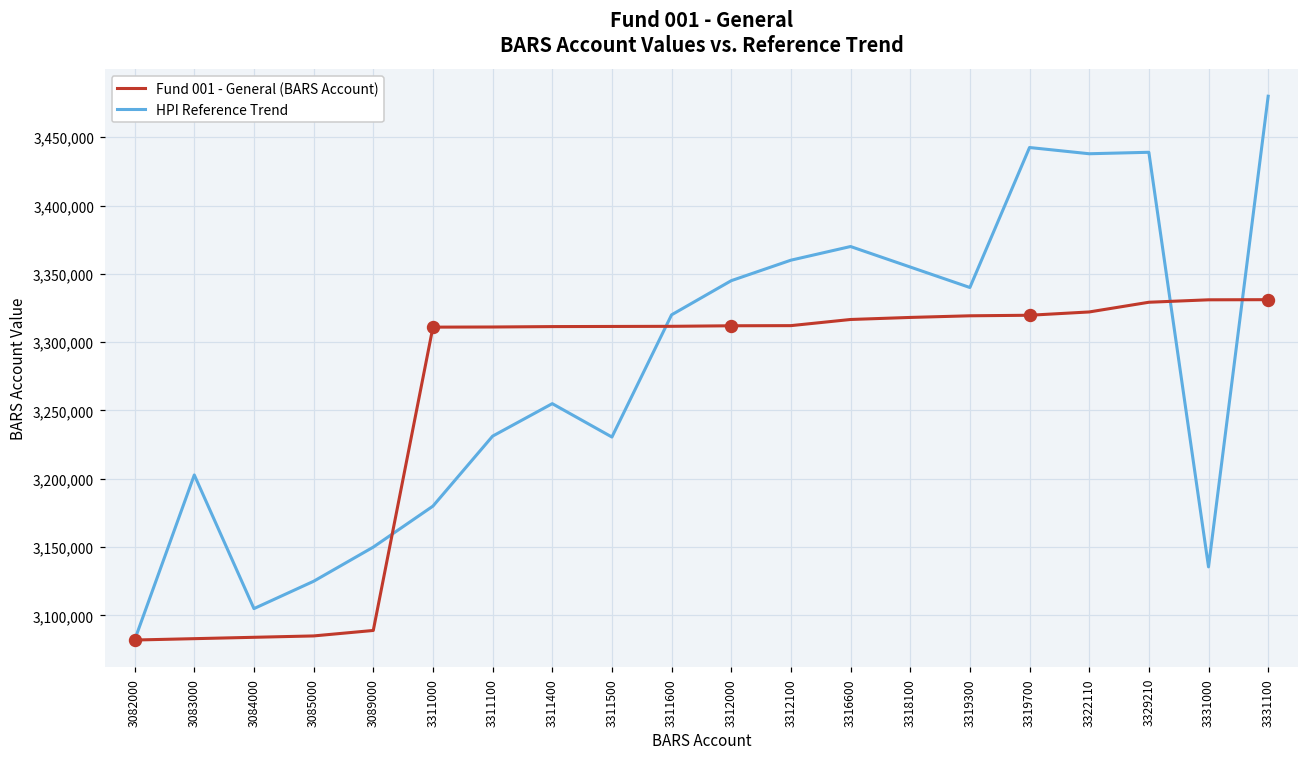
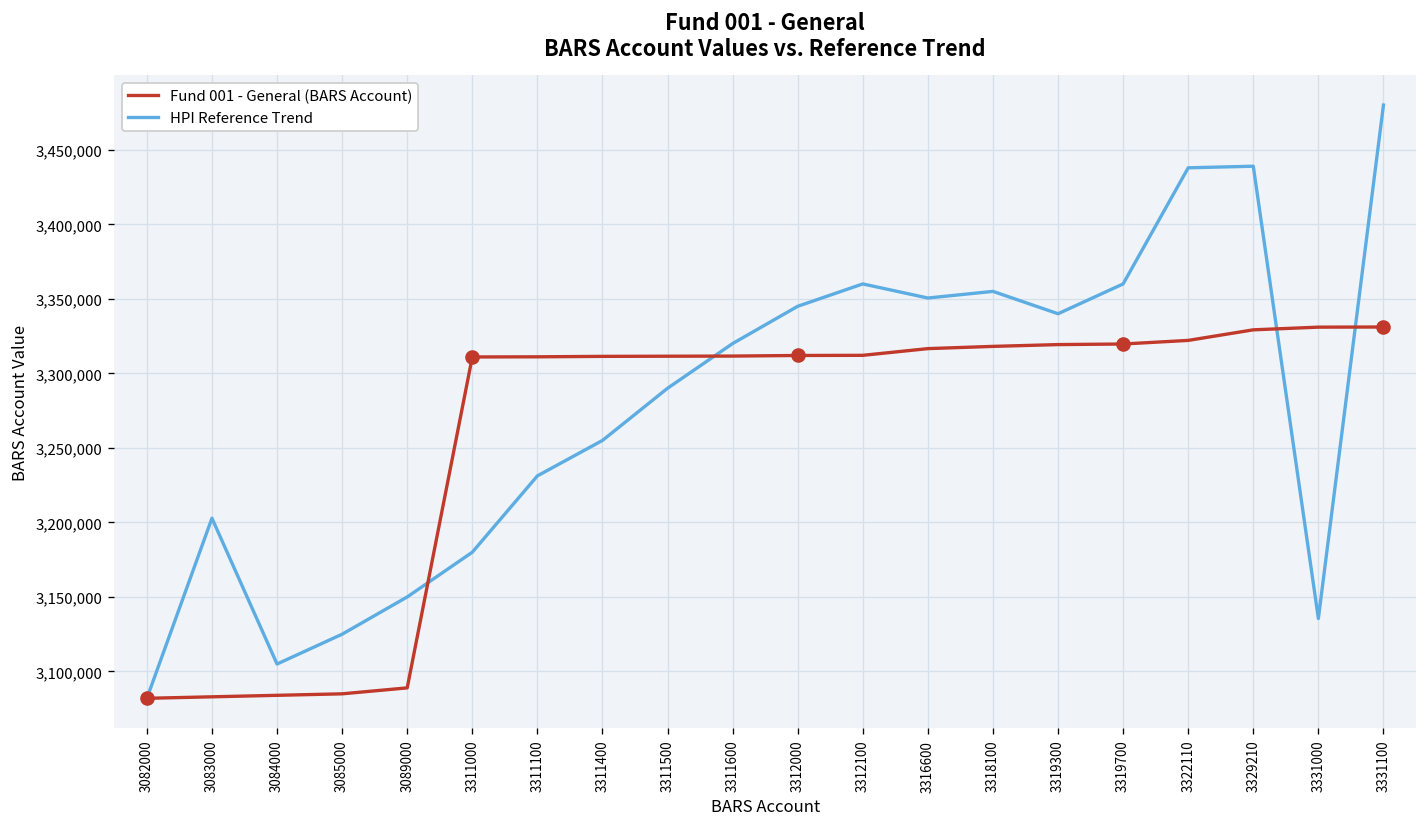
  {
    "HPI Reference Trend": {
      "3083000": "3,203,000",
      "3084000": "3,105,000",
      "3085000": "3,125,000",
      "3089000": "3,150,000",
      "3311000": "3,180,000",
      "3311100": "3,231,000",
      "3311400": "3,255,000",
-     "3311500": "3,231,000",
+     "3311500": "3,290,000",
      "3311600": "3,320,000",
      "3312000": "3,345,000",
      "3312100": "3,360,000",
-     "3316600": "3,370,000",
+     "3316600": "3,351,000",
      "3318100": "3,355,000",
      "3319300": "3,340,000",
-     "3319700": "3,442,000",
+     "3319700": "3,360,000",
      "3322110": "3,438,000",
      "3329210": "3,439,000",
      "3331000": "3,136,000",
      "3331100": "3,480,000"
    }
  }
